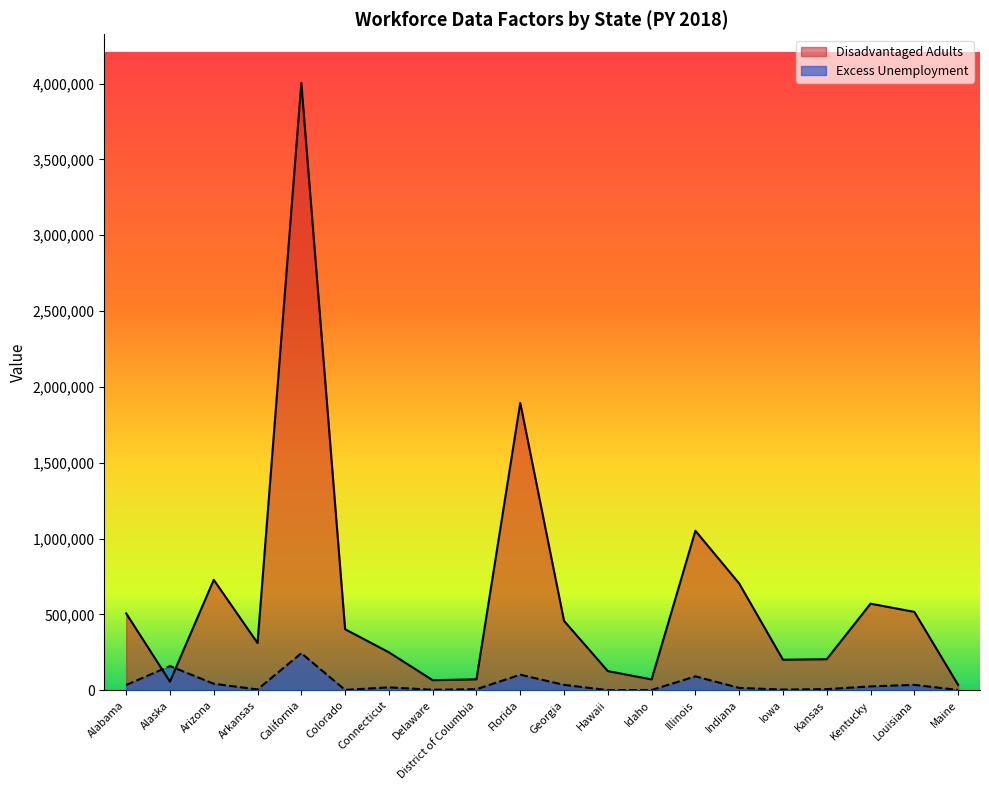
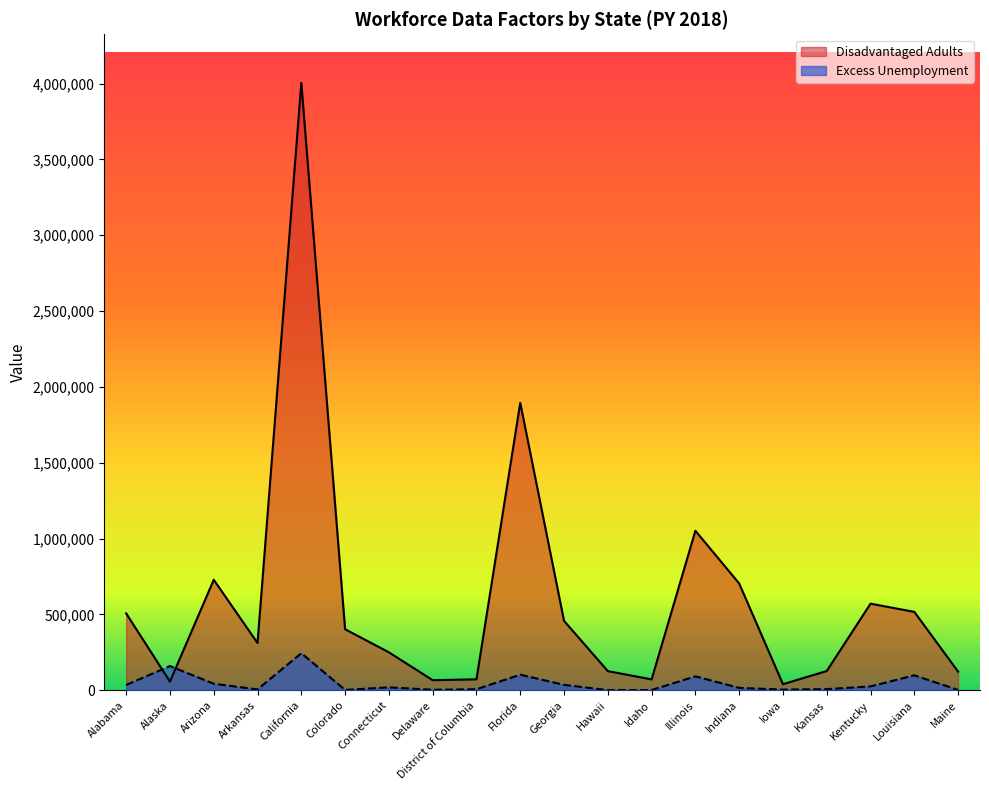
  {
    "Disadvantaged Adults": {
      "Alabama": "510,000",
      "Alaska": "60,000",
      "Arizona": "730,000",
      "Arkansas": "310,000",
      "California": "4,000,000",
      "Colorado": "400,000",
      "Connecticut": "250,000",
      "Delaware": "70,000",
      "District of Columbia": "70,000",
      "Florida": "1,890,000",
      "Georgia": "460,000",
      "Hawaii": "130,000",
      "Idaho": "70,000",
      "Illinois": "1,050,000",
      "Indiana": "700,000",
-     "Iowa": "200,000",
-     "Kansas": "200,000",
+     "Iowa": "40,000",
+     "Kansas": "130,000",
      "Kentucky": "570,000",
      "Louisiana": "520,000",
-     "Maine": "40,000"
+     "Maine": "120,000"
    },
    "Excess Unemployment": {
      "Alabama": "40,000",
      "Alaska": "160,000",
      "Arizona": "40,000",
      "Arkansas": "10,000",
      "California": "240,000",
      "Colorado": "0",
      "Connecticut": "20,000",
      "Delaware": "0",
      "District of Columbia": "10,000",
      "Florida": "100,000",
      "Georgia": "40,000",
      "Hawaii": "0",
      "Idaho": "0",
      "Illinois": "90,000",
      "Indiana": "20,000",
      "Iowa": "0",
      "Kansas": "10,000",
      "Kentucky": "30,000",
-     "Louisiana": "40,000",
+     "Louisiana": "100,000",
      "Maine": "0"
    }
  }
